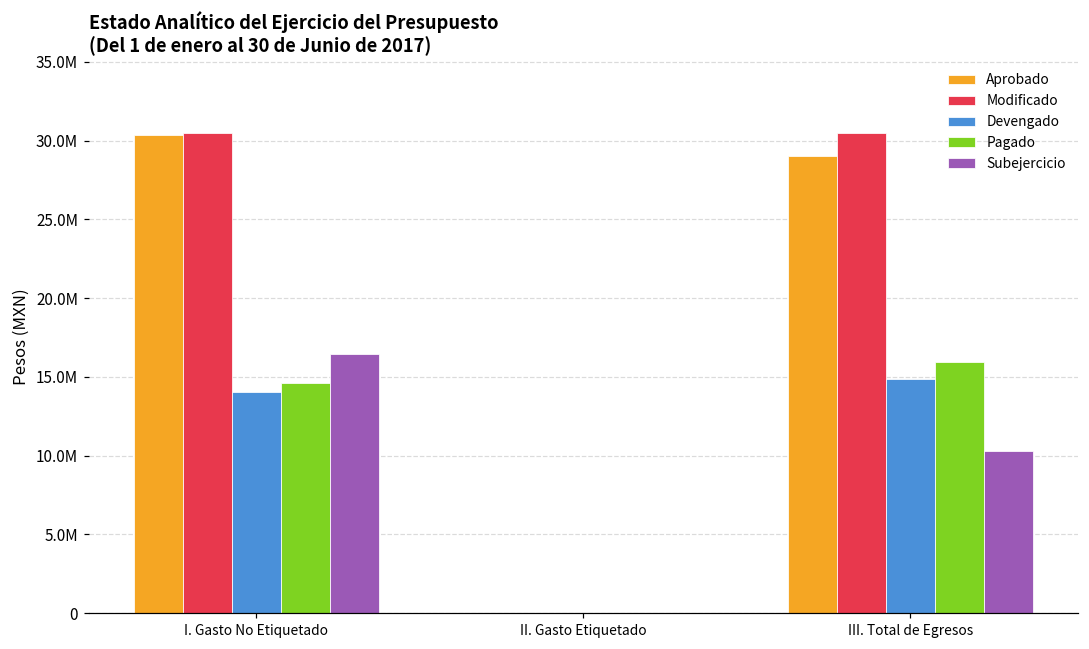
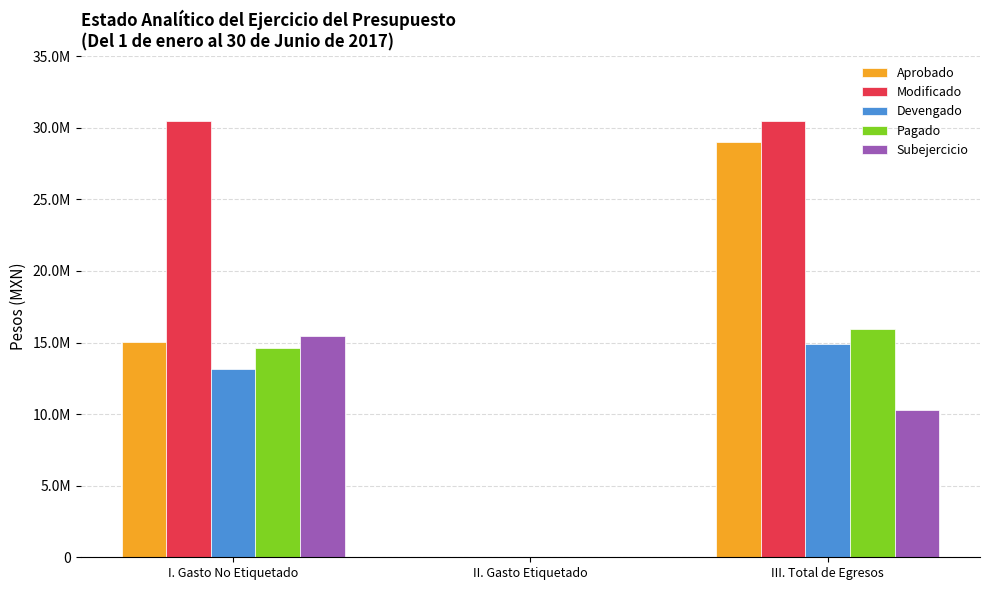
  {
    "Aprobado": {
-     "I. Gasto No Etiquetado": 30400000,
+     "I. Gasto No Etiquetado": 15000000,
      "II. Gasto Etiquetado": 0,
      "III. Total de Egresos": 29000000
    },
    "Modificado": {
      "I. Gasto No Etiquetado": 30500000,
      "II. Gasto Etiquetado": 0,
      "III. Total de Egresos": 30500000
    },
    "Devengado": {
-     "I. Gasto No Etiquetado": 14100000,
+     "I. Gasto No Etiquetado": 13100000,
      "II. Gasto Etiquetado": 0,
      "III. Total de Egresos": 14900000
    },
    "Pagado": {
      "I. Gasto No Etiquetado": 14600000,
      "II. Gasto Etiquetado": 0,
      "III. Total de Egresos": 15900000
    },
    "Subejercicio": {
-     "I. Gasto No Etiquetado": 16400000,
+     "I. Gasto No Etiquetado": 15400000,
      "II. Gasto Etiquetado": 0,
      "III. Total de Egresos": 10300000
    }
  }
